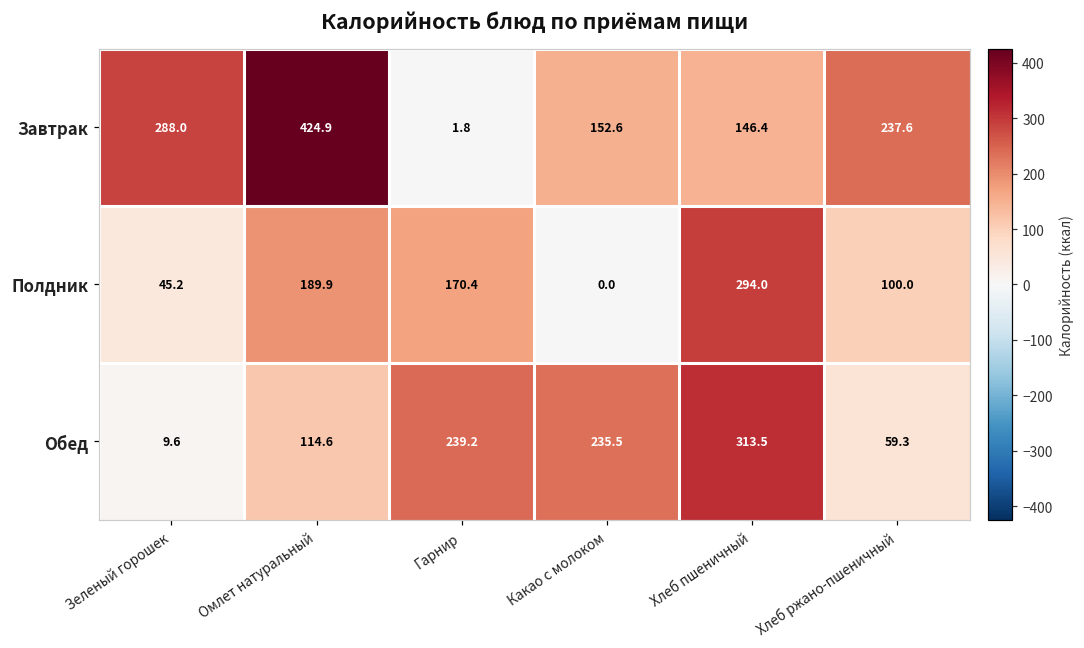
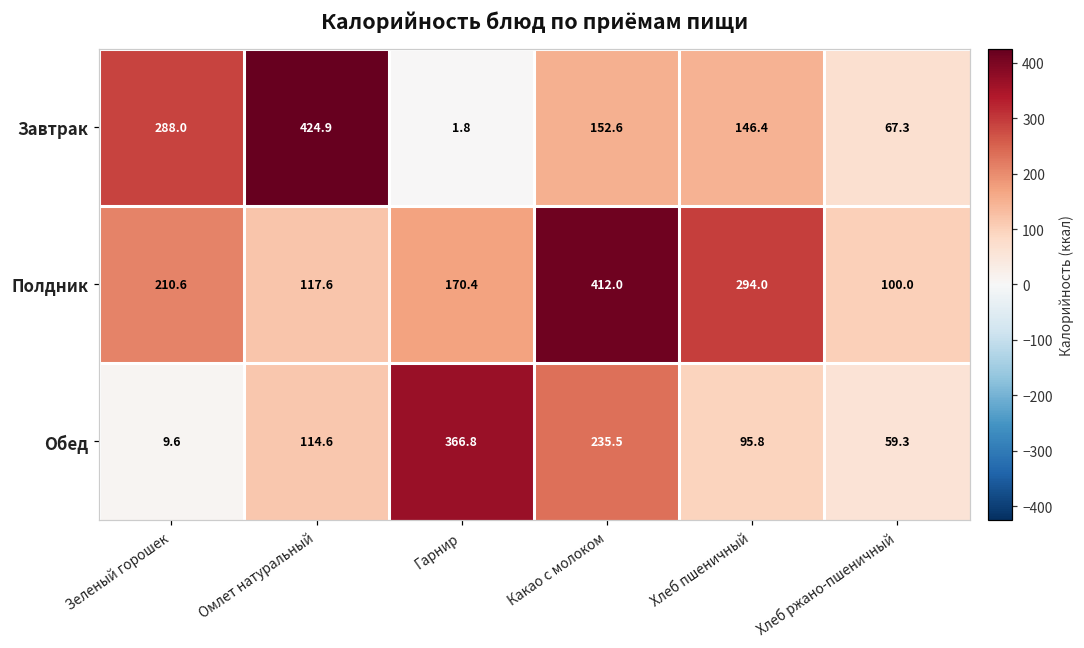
  {
    "Завтрак": {
      "Зеленый горошек": 288.0,
      "Омлет натуральный": 424.9,
      "Гарнир": 1.8,
      "Какао с молоком": 152.6,
      "Хлеб пшеничный": 146.4,
-     "Хлеб ржано-пшеничный": 237.6
+     "Хлеб ржано-пшеничный": 67.3
    },
    "Полдник": {
-     "Зеленый горошек": 45.2,
-     "Омлет натуральный": 189.9,
+     "Зеленый горошек": 210.6,
+     "Омлет натуральный": 117.6,
      "Гарнир": 170.4,
-     "Какао с молоком": 0.0,
+     "Какао с молоком": 412.0,
      "Хлеб пшеничный": 294.0,
      "Хлеб ржано-пшеничный": 100.0
    },
    "Обед": {
      "Зеленый горошек": 9.6,
      "Омлет натуральный": 114.6,
-     "Гарнир": 239.2,
+     "Гарнир": 366.8,
      "Какао с молоком": 235.5,
-     "Хлеб пшеничный": 313.5,
+     "Хлеб пшеничный": 95.8,
      "Хлеб ржано-пшеничный": 59.3
    }
  }
